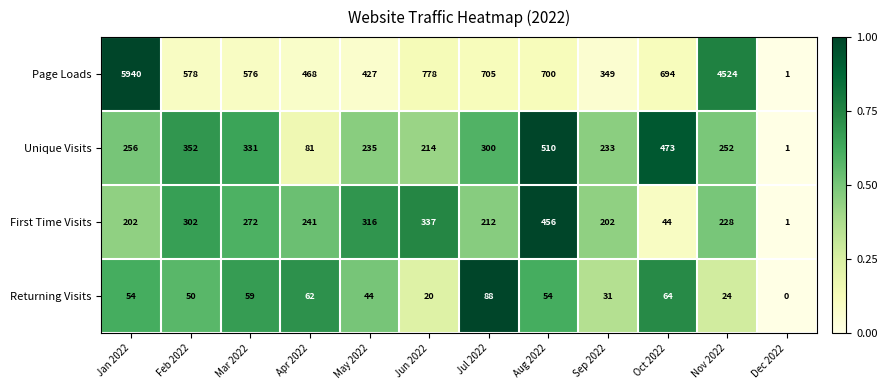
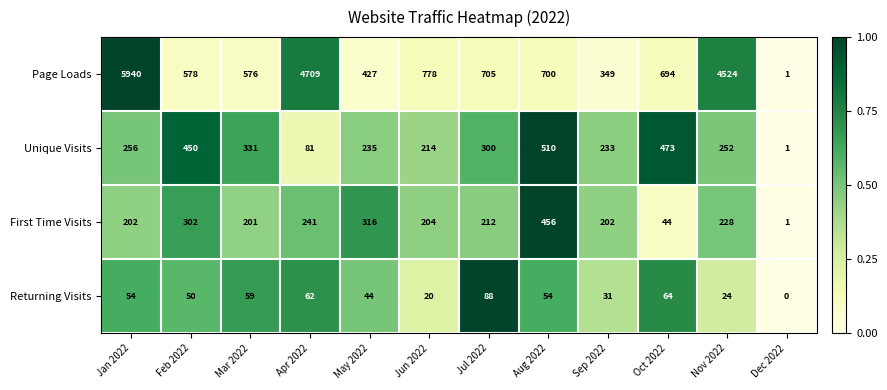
  {
    "Page Loads": {
      "Jan 2022": 5940,
      "Feb 2022": 578,
      "Mar 2022": 576,
-     "Apr 2022": 468,
+     "Apr 2022": 4709,
      "May 2022": 427,
      "Jun 2022": 778,
      "Jul 2022": 705,
      "Aug 2022": 700,
      "Sep 2022": 349,
      "Oct 2022": 694,
      "Nov 2022": 4524,
      "Dec 2022": 1
    },
    "Unique Visits": {
      "Jan 2022": 256,
-     "Feb 2022": 352,
+     "Feb 2022": 450,
      "Mar 2022": 331,
      "Apr 2022": 81,
      "May 2022": 235,
      "Jun 2022": 214,
      "Jul 2022": 300,
      "Aug 2022": 510,
      "Sep 2022": 233,
      "Oct 2022": 473,
      "Nov 2022": 252,
      "Dec 2022": 1
    },
    "First Time Visits": {
      "Jan 2022": 202,
      "Feb 2022": 302,
-     "Mar 2022": 272,
+     "Mar 2022": 201,
      "Apr 2022": 241,
      "May 2022": 316,
-     "Jun 2022": 337,
+     "Jun 2022": 204,
      "Jul 2022": 212,
      "Aug 2022": 456,
      "Sep 2022": 202,
      "Oct 2022": 44,
      "Nov 2022": 228,
      "Dec 2022": 1
    },
    "Returning Visits": {
      "Jan 2022": 54,
      "Feb 2022": 50,
      "Mar 2022": 59,
      "Apr 2022": 62,
      "May 2022": 44,
      "Jun 2022": 20,
      "Jul 2022": 88,
      "Aug 2022": 54,
      "Sep 2022": 31,
      "Oct 2022": 64,
      "Nov 2022": 24,
      "Dec 2022": 0
    }
  }
